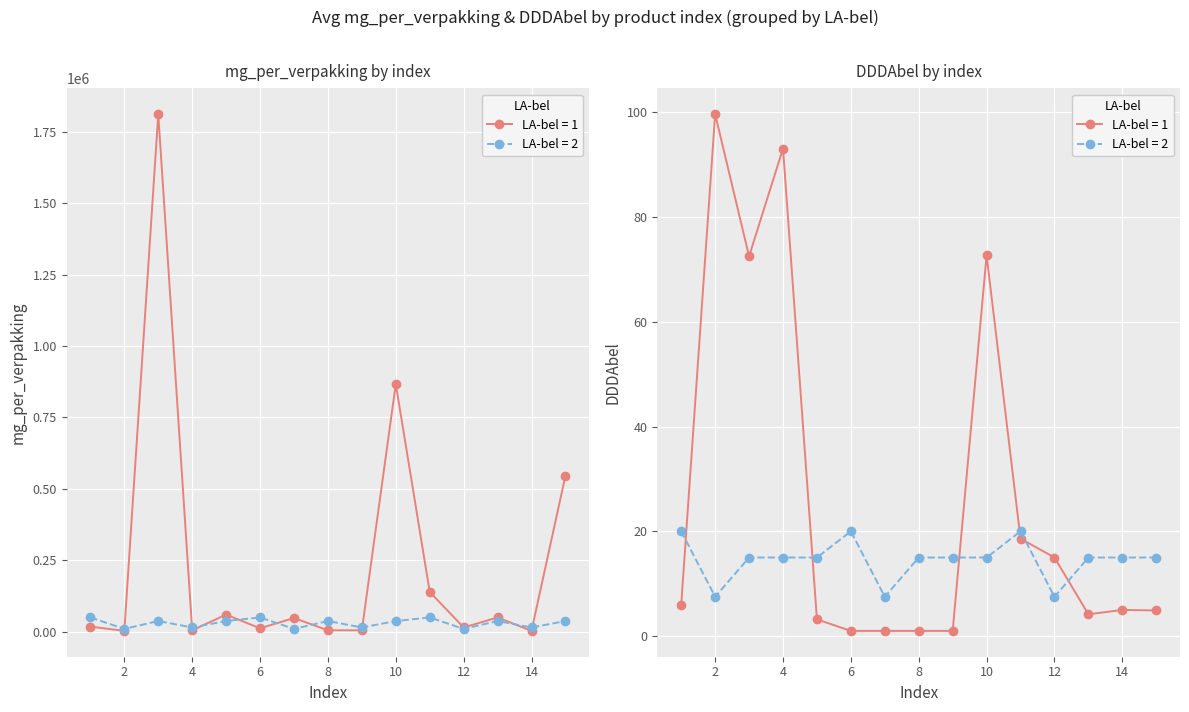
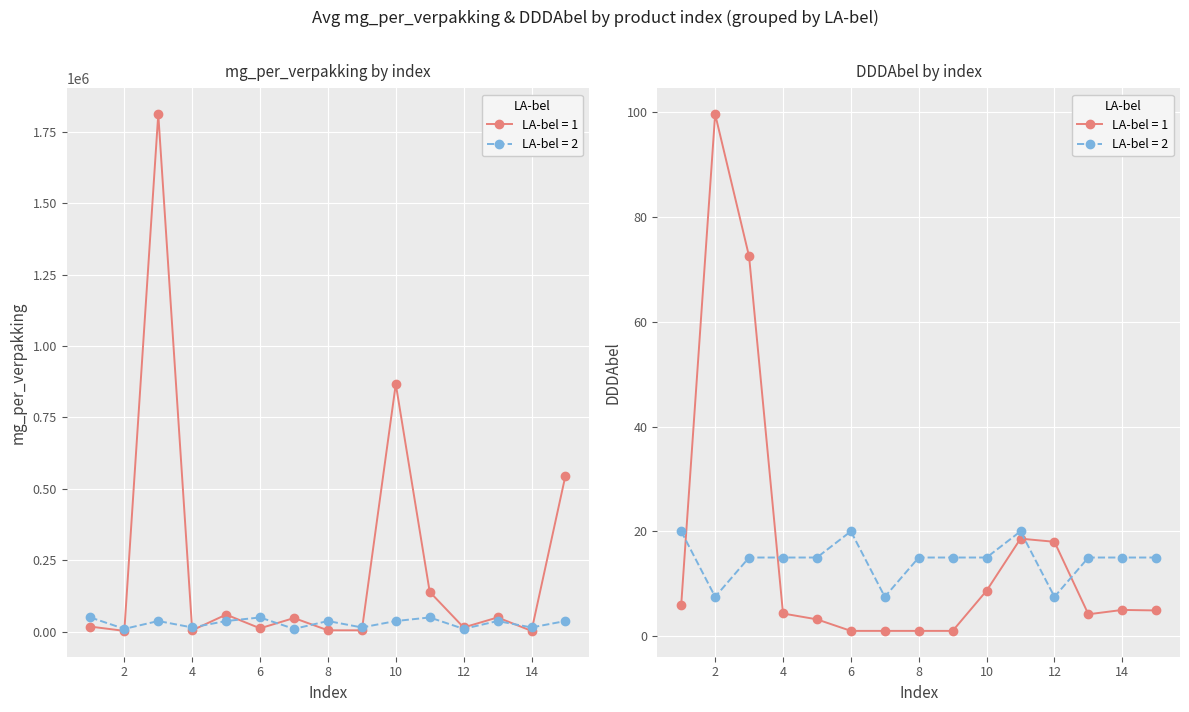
  {
    "mg_per_verpakking by index": {
      "LA-bel = 1": {
        "4": 10000,
        "6": 10000,
        "8": 10000,
        "10": 870000,
        "14": 0
      },
      "LA-bel = 2": {
        "4": 20000,
        "6": 50000,
        "8": 40000,
        "10": 40000,
        "14": 20000
      }
    },
    "DDDAbel by index": {
      "LA-bel = 1": {
        "2": 100,
-       "4": 93,
+       "4": 4,
        "6": 1,
        "8": 1,
-       "10": 73,
-       "12": 15,
+       "10": 9,
+       "12": 18,
        "14": 5
      },
      "LA-bel = 2": {
        "2": 8,
        "4": 15,
        "6": 20,
        "8": 15,
        "10": 15,
        "12": 8,
        "14": 15
      }
    }
  }
